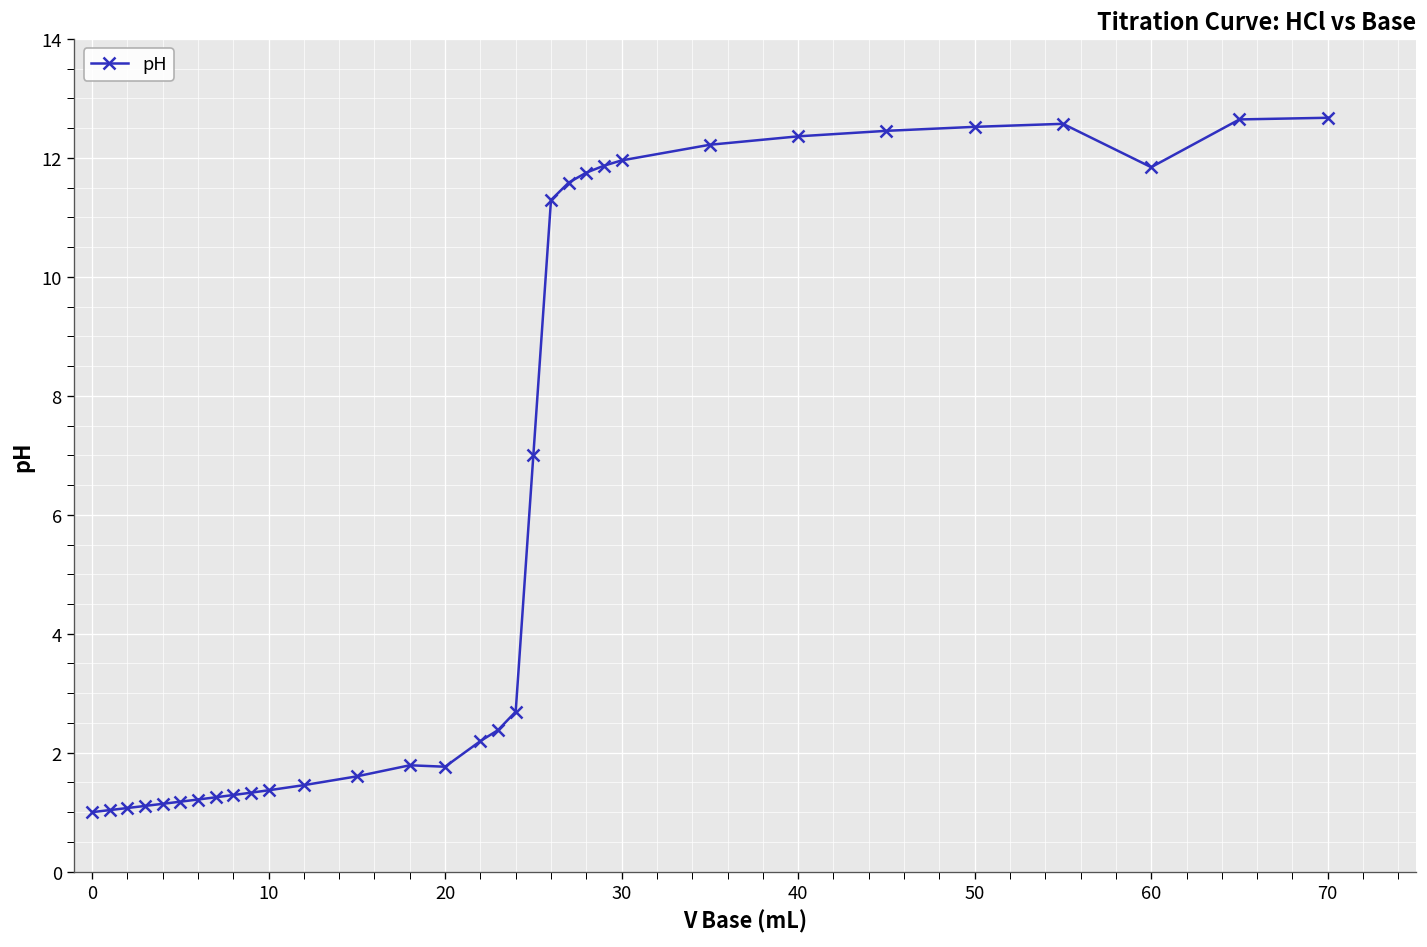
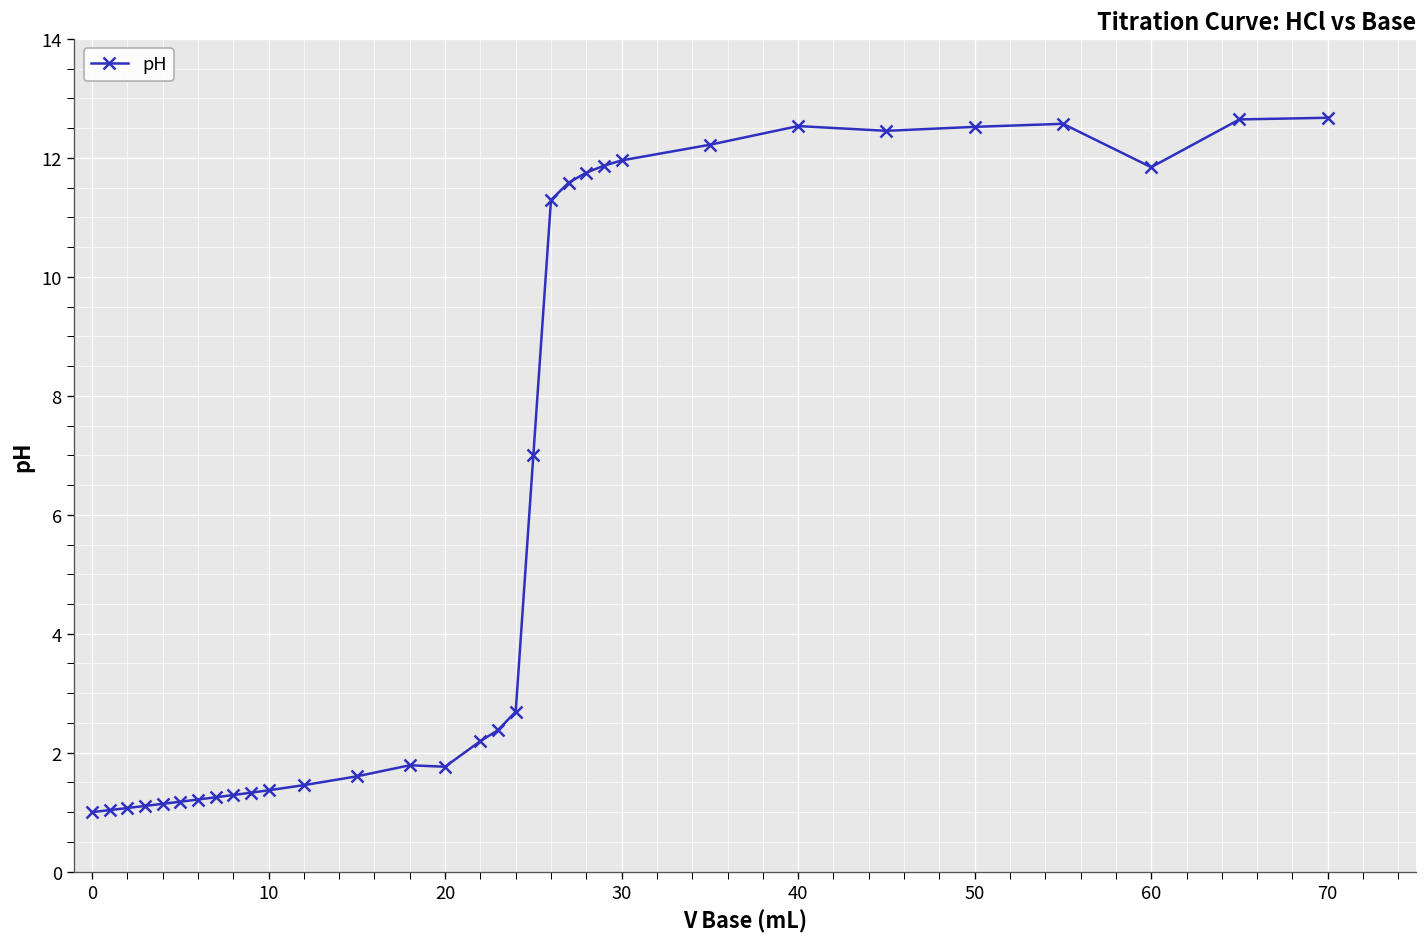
  {
    "0": 1.0,
    "10": 1.4,
    "20": 1.8,
    "30": 12.0,
-   "40": 12.4,
+   "40": 12.5,
    "50": 12.5,
    "60": 11.8,
    "70": 12.7
  }
